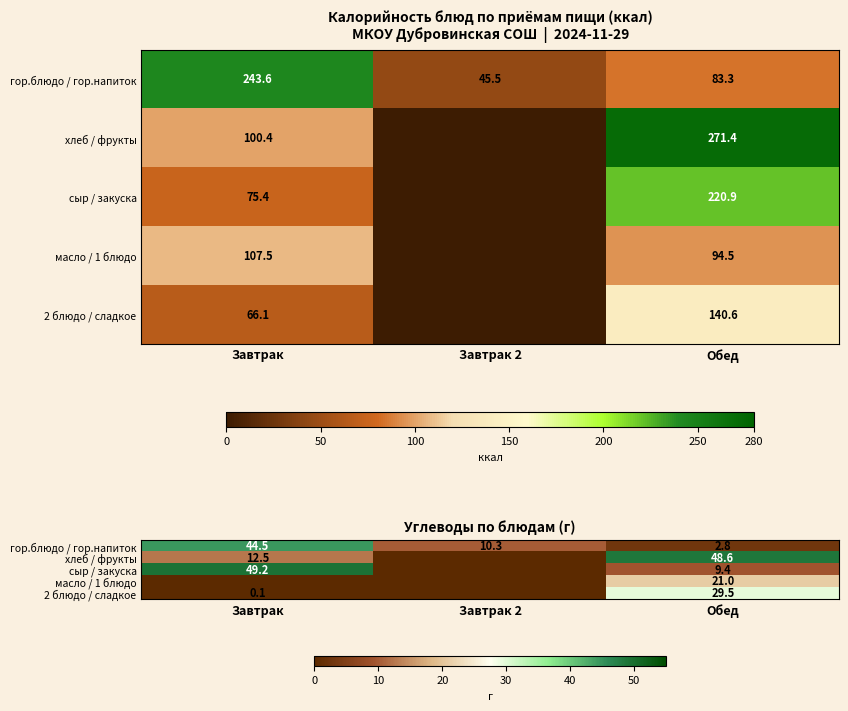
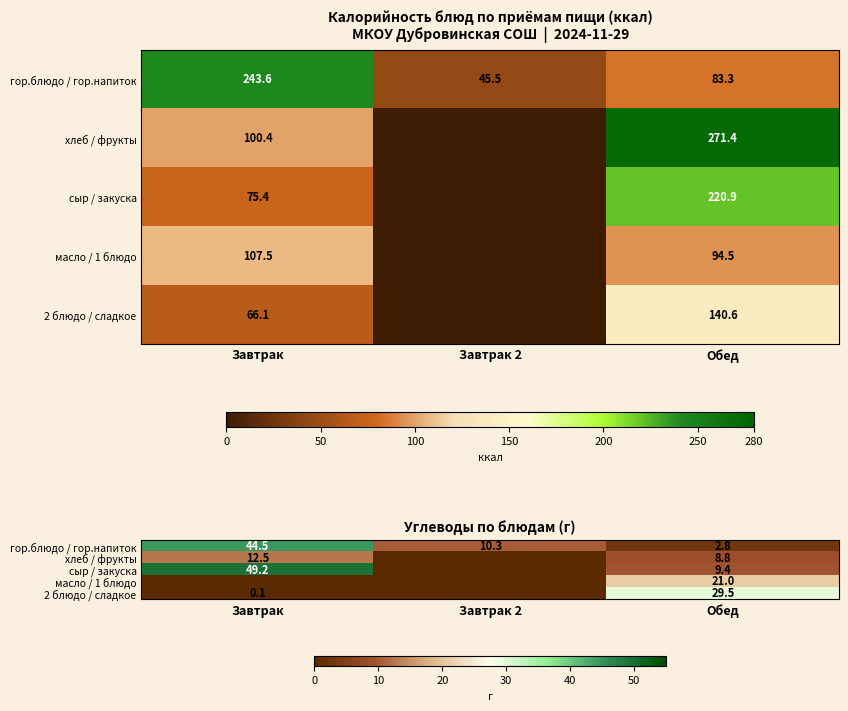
  {
    "Калорийность блюд по приёмам пищи (ккал) МКОУ Дубровинская СОШ | 2024-11-29": {
      "гор.блюдо / гор.напиток": {
        "Завтрак": 243.6,
        "Завтрак 2": 45.5,
        "Обед": 83.3
      },
      "хлеб / фрукты": {
        "Завтрак": 100.4,
        "Обед": 271.4
      },
      "сыр / закуска": {
        "Завтрак": 75.4,
        "Обед": 220.9
      },
      "масло / 1 блюдо": {
        "Завтрак": 107.5,
        "Обед": 94.5
      },
      "2 блюдо / сладкое": {
        "Завтрак": 66.1,
        "Обед": 140.6
      }
    },
    "Углеводы по блюдам (г)": {
      "гор.блюдо / гор.напиток": {
        "Завтрак": 44.5,
        "Завтрак 2": 10.3,
        "Обед": 2.8
      },
      "хлеб / фрукты": {
        "Завтрак": 12.5,
-       "Обед": 48.6
+       "Обед": 8.8
      },
      "сыр / закуска": {
        "Завтрак": 49.2,
        "Обед": 9.4
      },
      "масло / 1 блюдо": {
        "Обед": 21.0
      },
      "2 блюдо / сладкое": {
        "Завтрак": 0.1,
        "Обед": 29.5
      }
    }
  }
